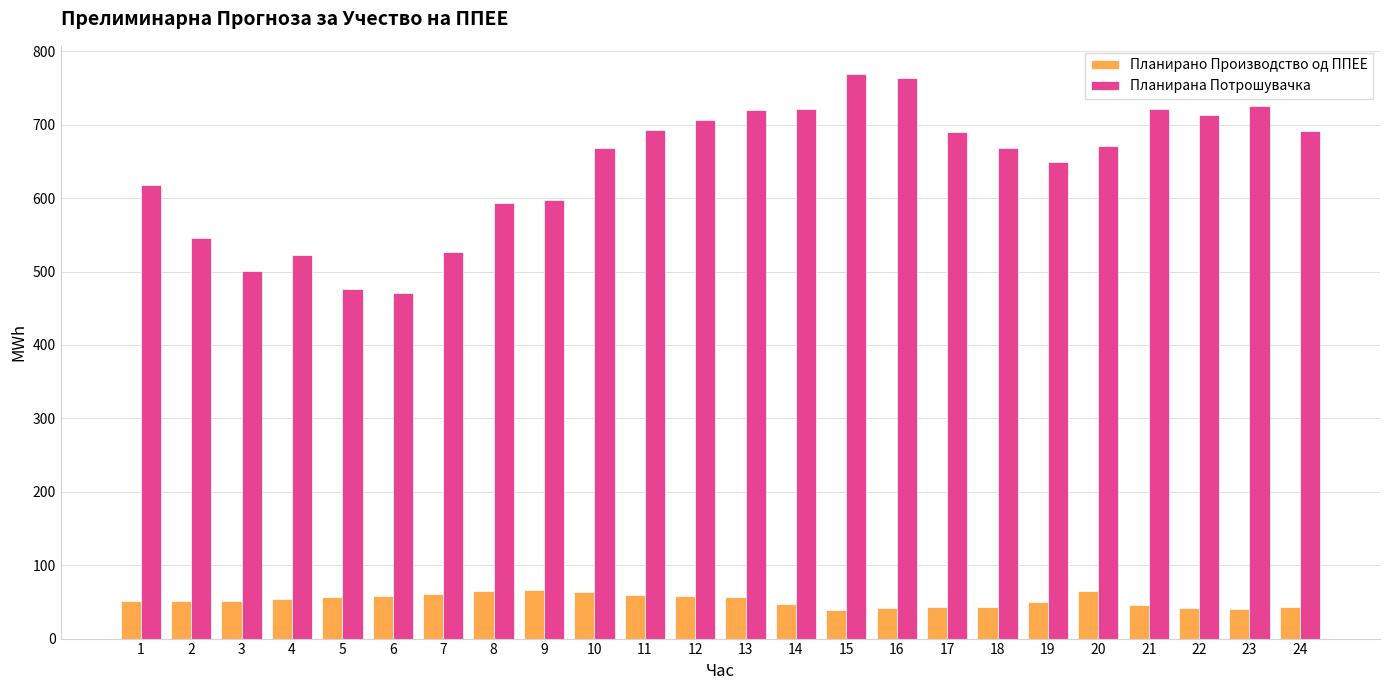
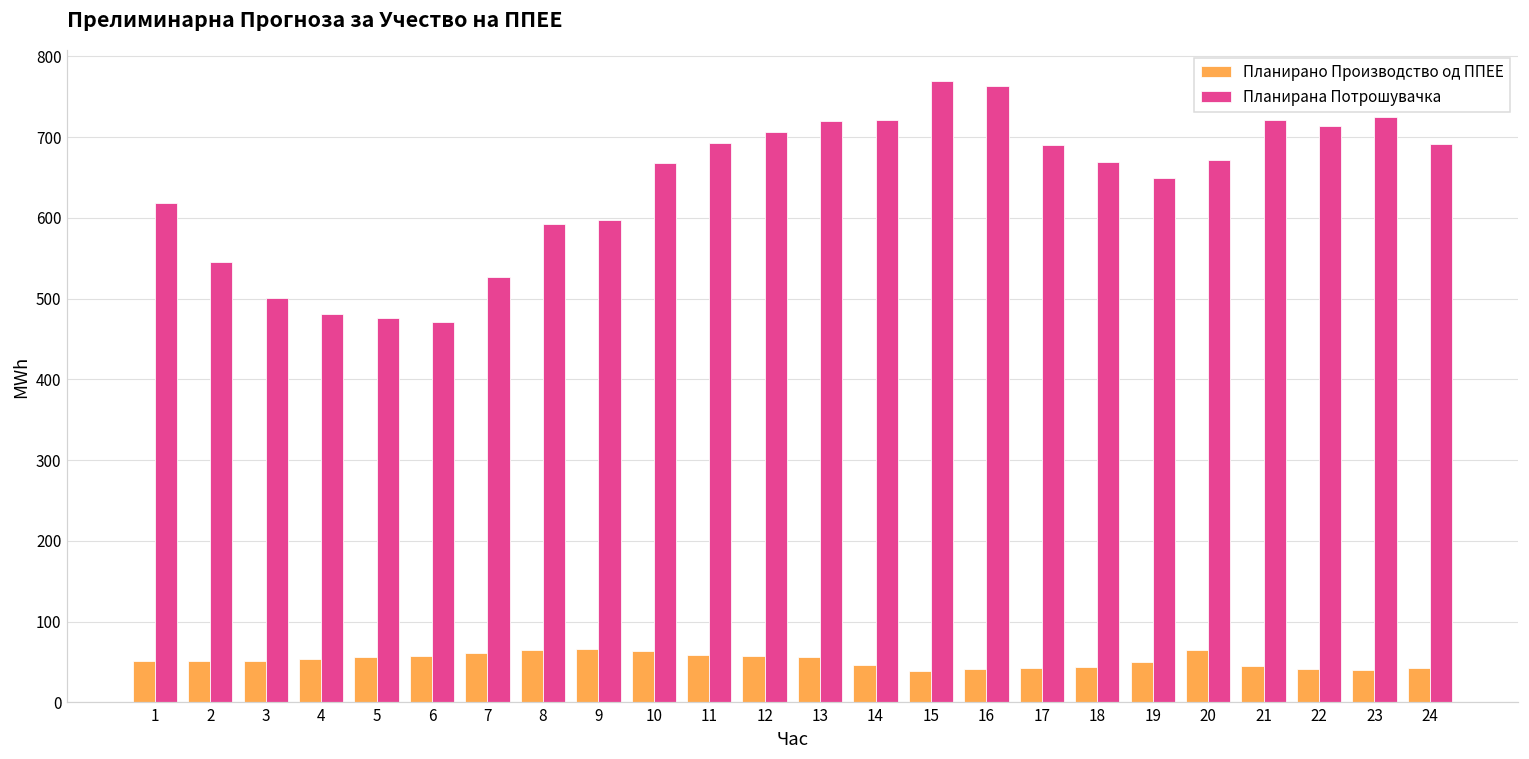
  {
    "Планирано Производство од ППЕЕ": {
      "1": 50,
      "2": 50,
      "3": 50,
      "4": 50,
      "5": 60,
      "6": 60,
      "7": 60,
      "8": 70,
      "9": 70,
      "10": 60,
      "11": 60,
      "12": 60,
      "13": 60,
      "14": 50,
      "15": 40,
      "16": 40,
      "17": 40,
      "18": 40,
      "19": 50,
      "20": 60,
      "21": 50,
      "22": 40,
      "23": 40,
      "24": 40
    },
    "Планирана Потрошувачка": {
      "1": 620,
      "2": 550,
      "3": 500,
-     "4": 520,
+     "4": 480,
      "5": 480,
      "6": 470,
      "7": 530,
      "8": 590,
      "9": 600,
      "10": 670,
      "11": 690,
      "12": 710,
      "13": 720,
      "14": 720,
      "15": 770,
      "16": 760,
      "17": 690,
      "18": 670,
      "19": 650,
      "20": 670,
      "21": 720,
      "22": 710,
      "23": 720,
      "24": 690
    }
  }
